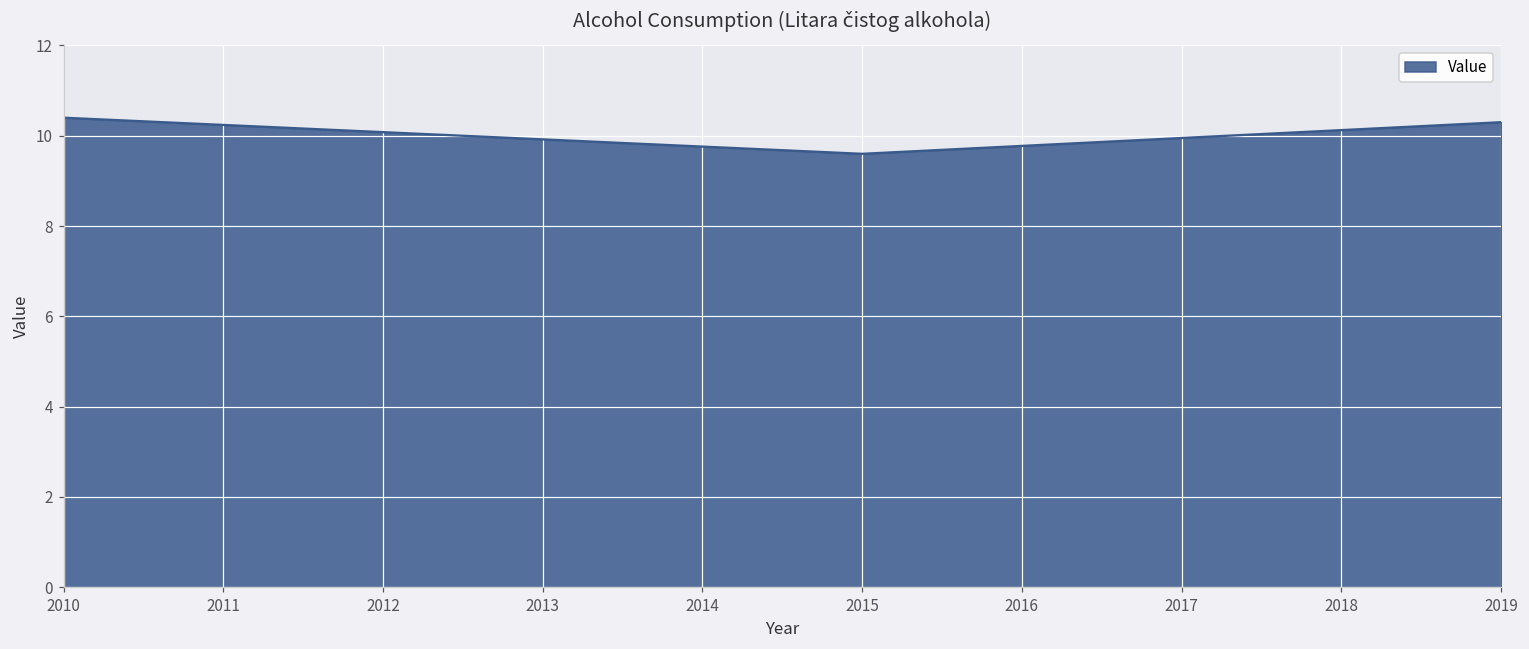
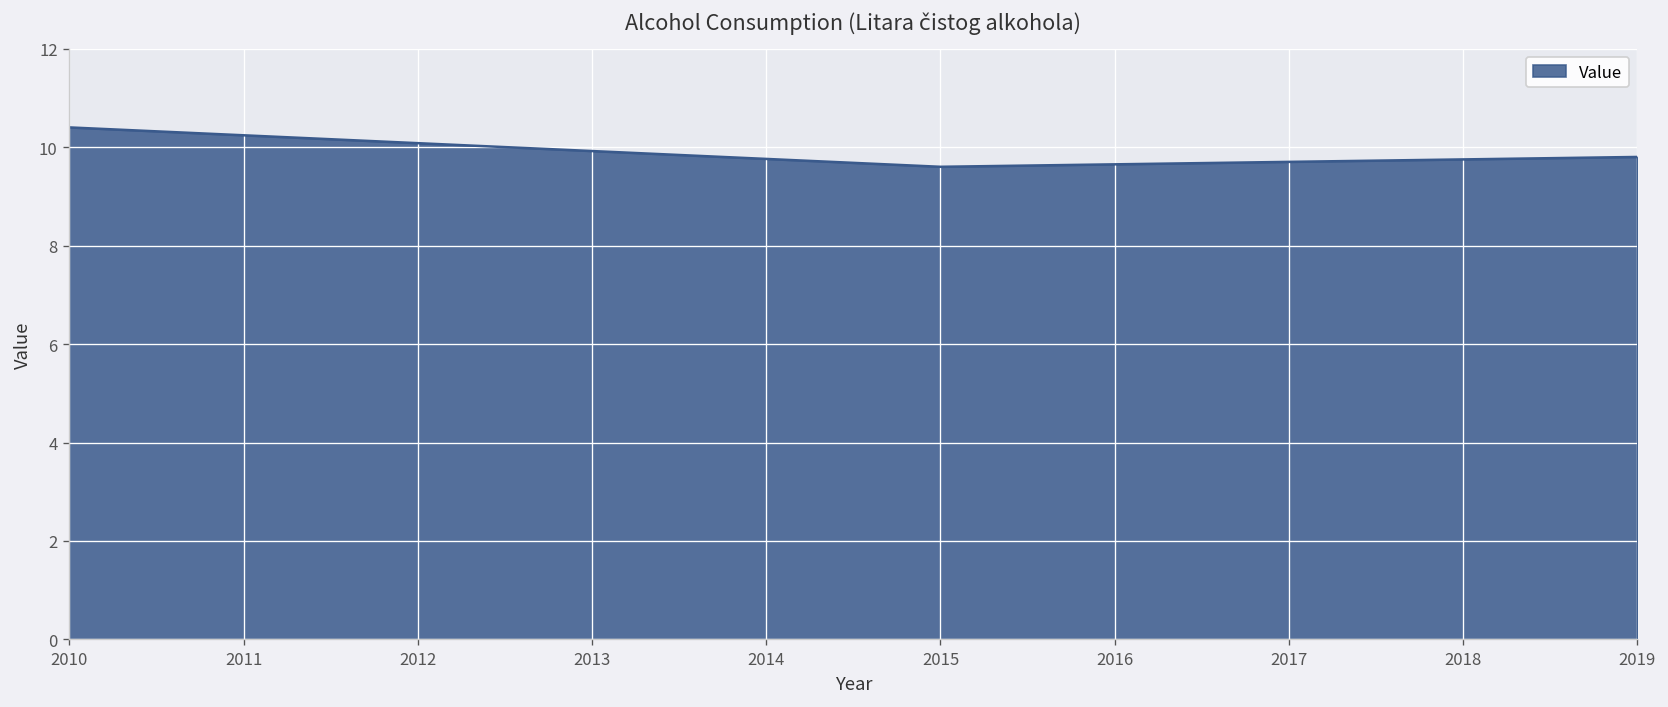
  {
    "2010": 10.4,
    "2015": 9.6,
-   "2019": 10.3
+   "2019": 9.8
  }
